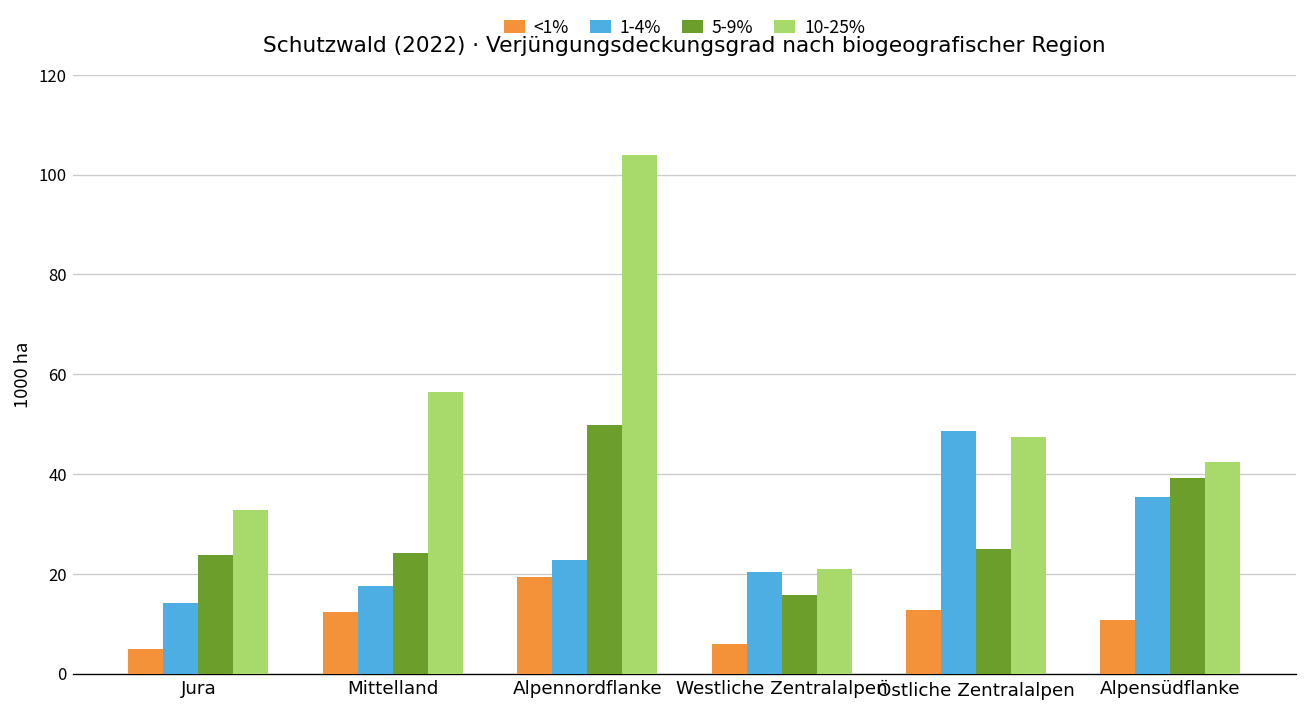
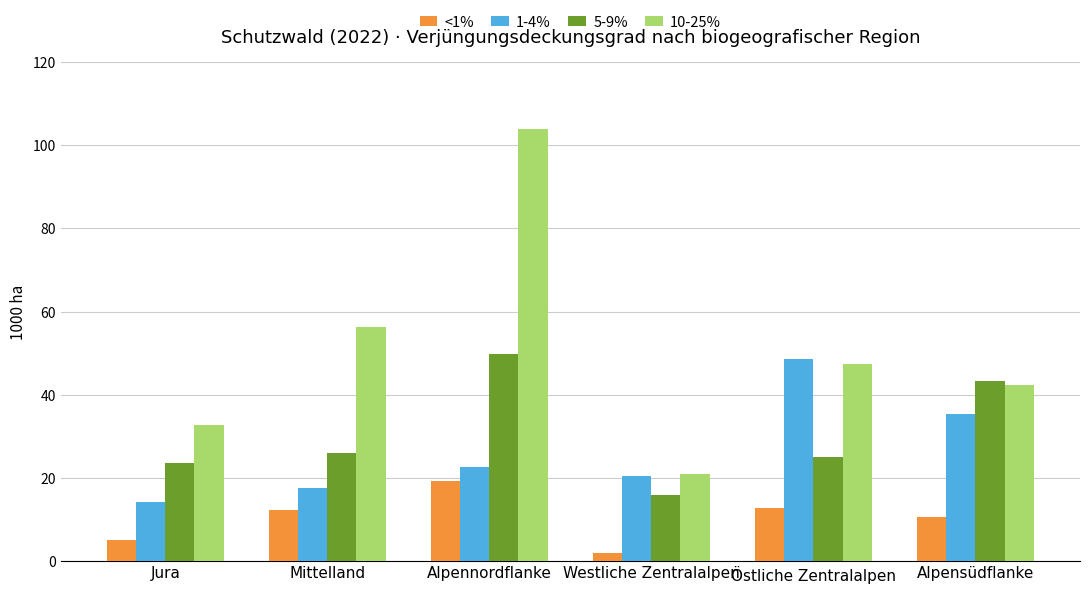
  {
    "<1%": {
      "Jura": 5,
      "Mittelland": 12,
      "Alpennordflanke": 19,
-     "Westliche Zentralalpen": 6,
+     "Westliche Zentralalpen": 2,
      "Östliche Zentralalpen": 13,
      "Alpensüdflanke": 11
    },
    "1-4%": {
      "Jura": 14,
      "Mittelland": 18,
      "Alpennordflanke": 23,
      "Westliche Zentralalpen": 20,
      "Östliche Zentralalpen": 49,
      "Alpensüdflanke": 35
    },
    "5-9%": {
      "Jura": 24,
-     "Mittelland": 24,
+     "Mittelland": 26,
      "Alpennordflanke": 50,
      "Westliche Zentralalpen": 16,
      "Östliche Zentralalpen": 25,
-     "Alpensüdflanke": 39
+     "Alpensüdflanke": 43
    },
    "10-25%": {
      "Jura": 33,
      "Mittelland": 56,
      "Alpennordflanke": 104,
      "Westliche Zentralalpen": 21,
      "Östliche Zentralalpen": 47,
      "Alpensüdflanke": 42
    }
  }
